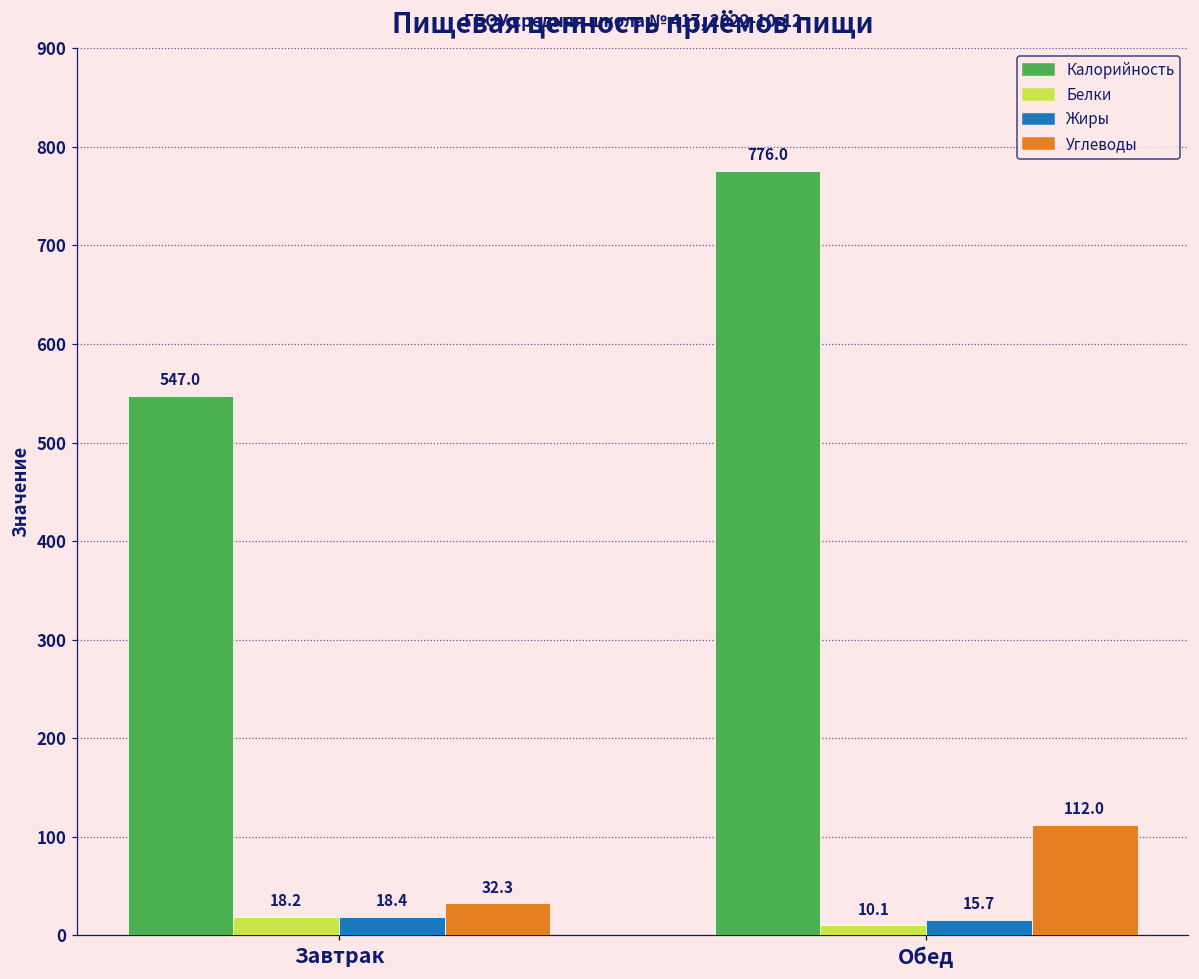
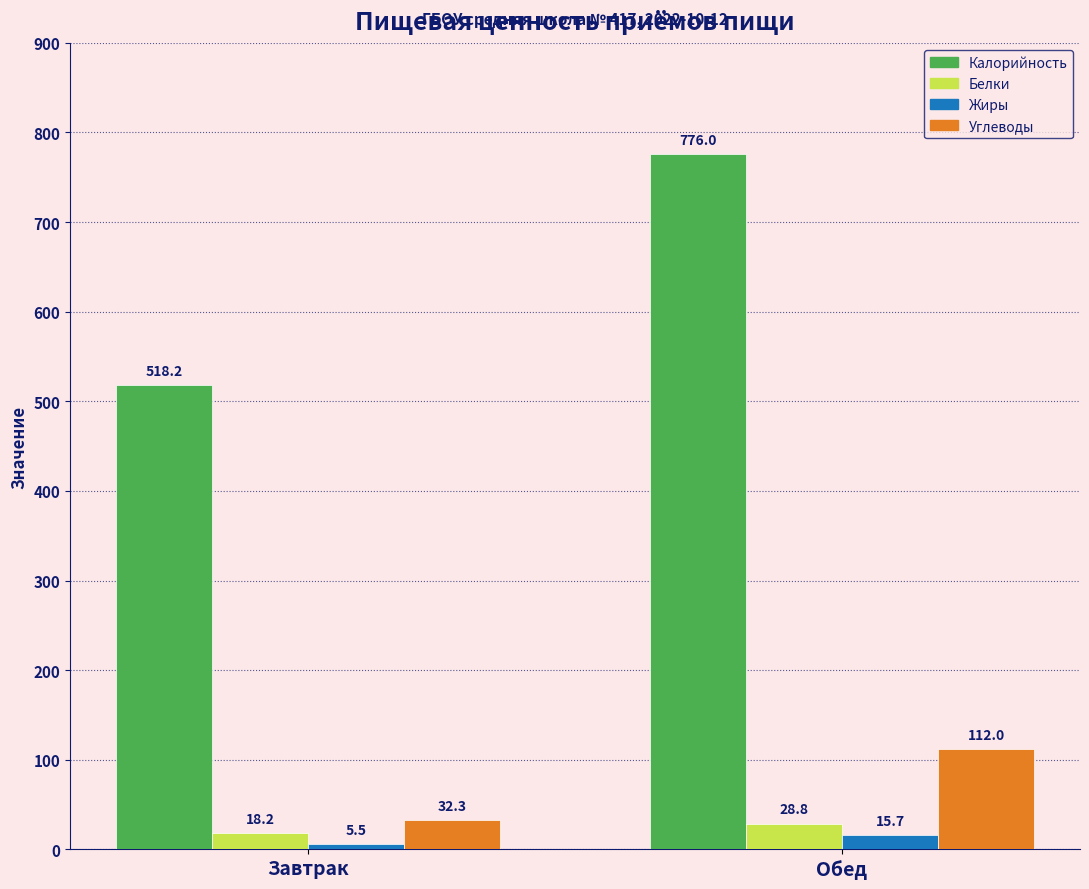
  {
    "Калорийность": {
-     "Завтрак": 547.0,
+     "Завтрак": 518.2,
      "Обед": 776.0
    },
    "Белки": {
      "Завтрак": 18.2,
-     "Обед": 10.1
+     "Обед": 28.8
    },
    "Жиры": {
-     "Завтрак": 18.4,
+     "Завтрак": 5.5,
      "Обед": 15.7
    },
    "Углеводы": {
      "Завтрак": 32.3,
      "Обед": 112.0
    }
  }
